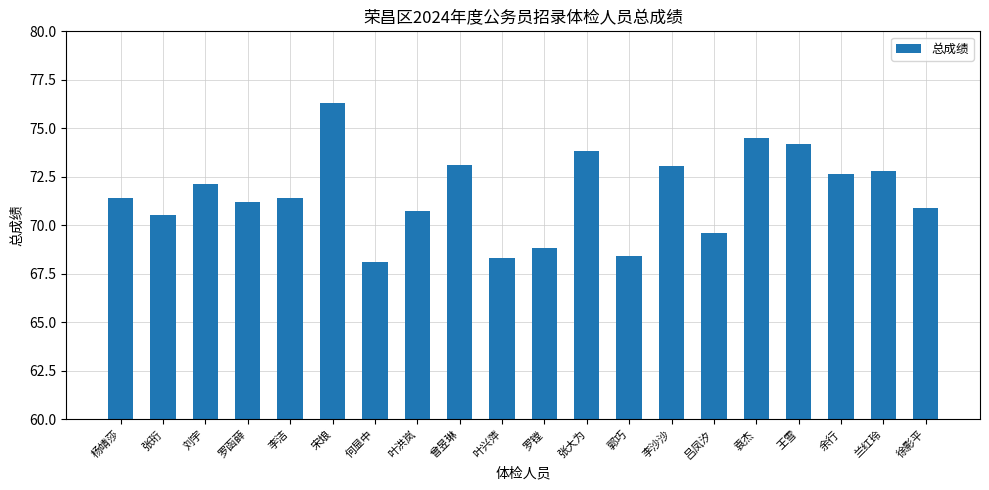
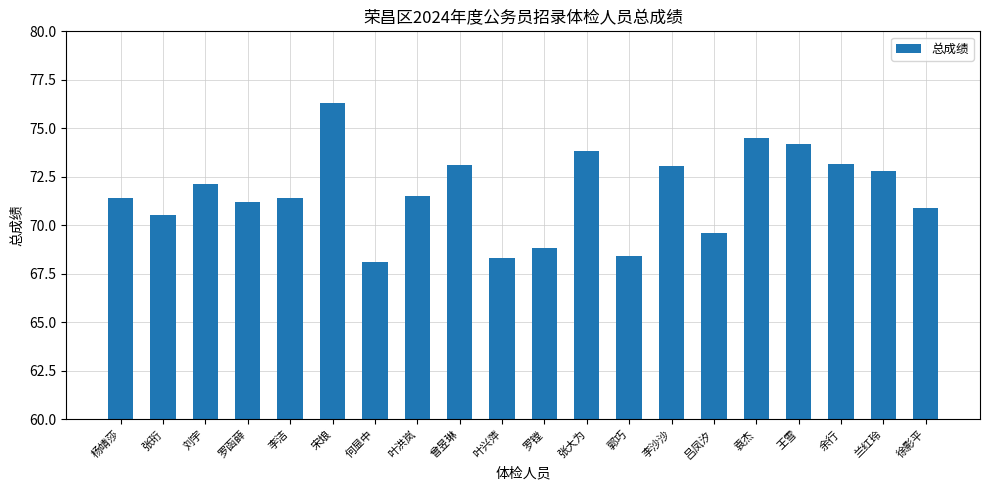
  {
    "杨靖莎": 71.4,
    "张珩": 70.6,
    "刘宇": 72.1,
    "罗函薛": 71.2,
    "李洁": 71.4,
    "宋烺": 76.3,
    "何显中": 68.1,
-   "叶洪岚": 70.7,
+   "叶洪岚": 71.5,
    "曾昱琳": 73.1,
    "叶兴萍": 68.3,
    "罗镗": 68.9,
    "张大为": 73.8,
    "郭巧": 68.4,
    "李沙沙": 73.1,
    "吕凤汐": 69.6,
    "袁杰": 74.5,
    "王雪": 74.2,
-   "余行": 72.7,
+   "余行": 73.1,
    "兰红玲": 72.8,
    "徐影平": 70.9
  }
